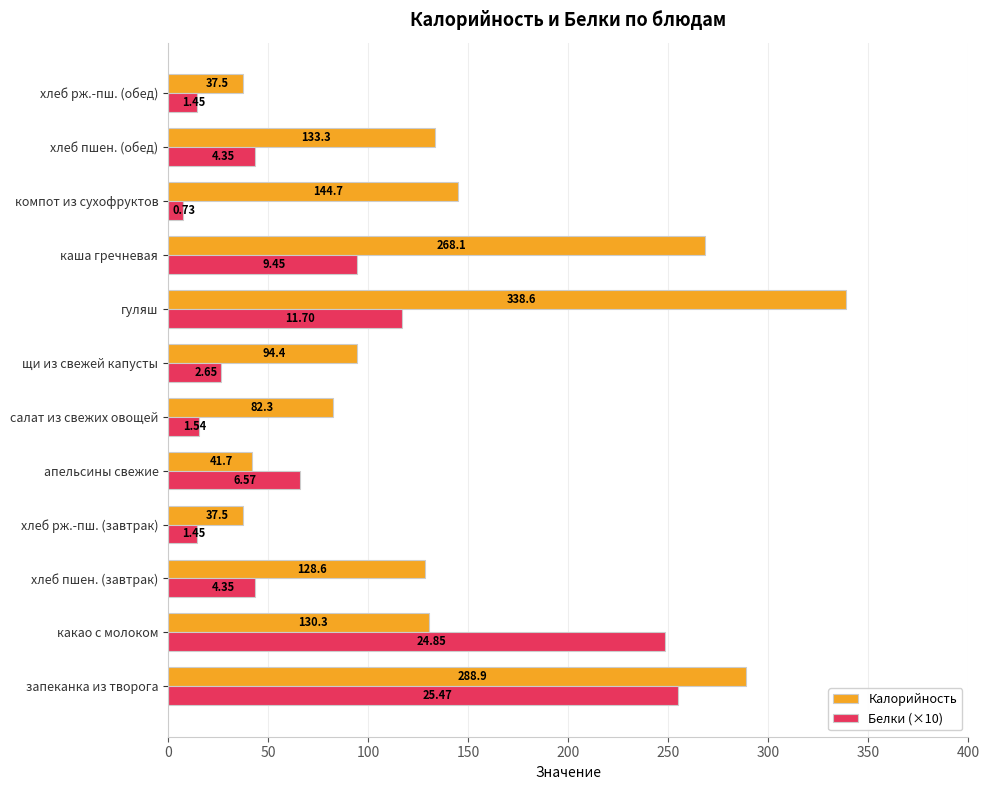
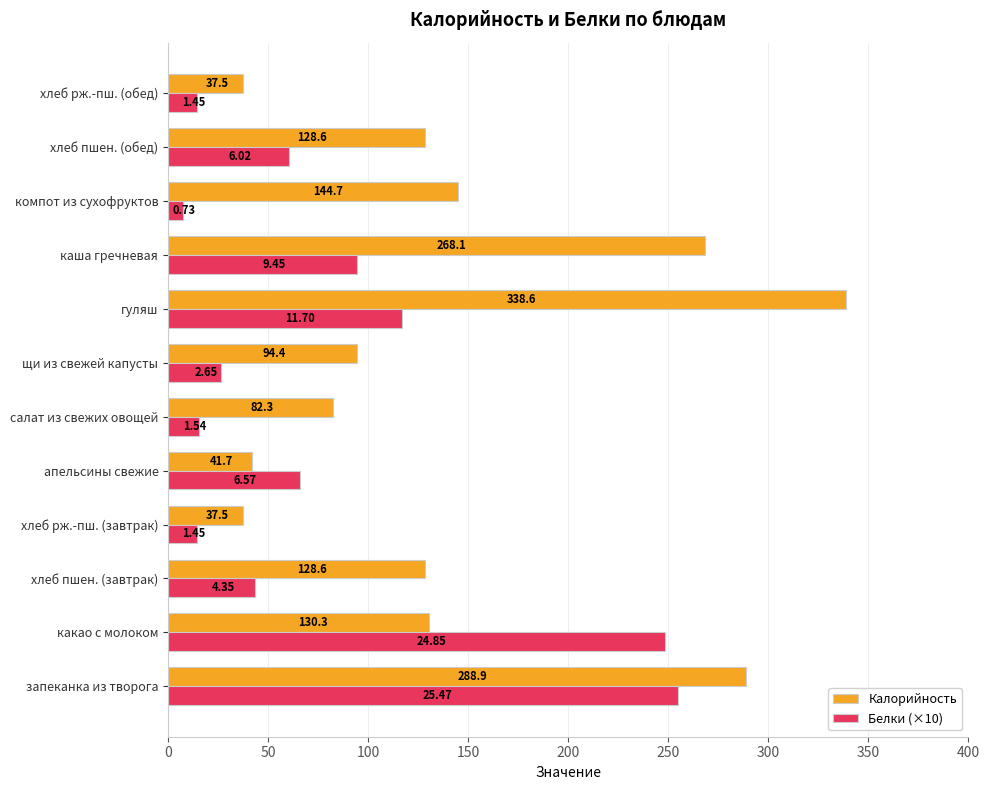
  {
    "Калорийность": {
      "хлеб рж.-пш. (обед)": 37.5,
-     "хлеб пшен. (обед)": 133.3,
+     "хлеб пшен. (обед)": 128.6,
      "компот из сухофруктов": 144.7,
      "каша гречневая": 268.1,
      "гуляш": 338.6,
      "щи из свежей капусты": 94.4,
      "салат из свежих овощей": 82.3,
      "апельсины свежие": 41.7,
      "хлеб рж.-пш. (завтрак)": 37.5,
      "хлеб пшен. (завтрак)": 128.6,
      "какао с молоком": 130.3,
      "запеканка из творога": 288.9
    },
    "Белки (×10)": {
-     "хлеб пшен. (обед)": 4.35
+     "хлеб пшен. (обед)": 6.02
    }
  }
